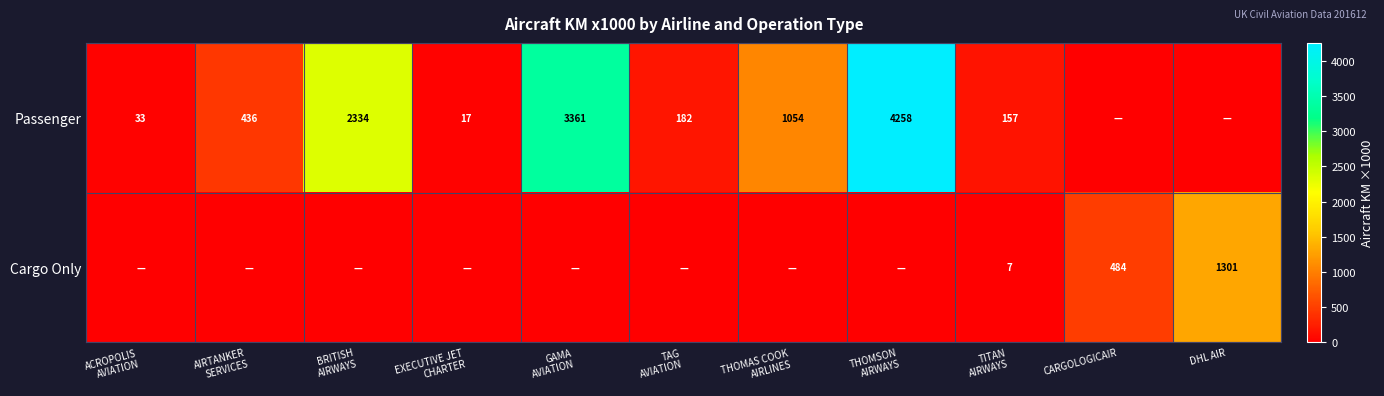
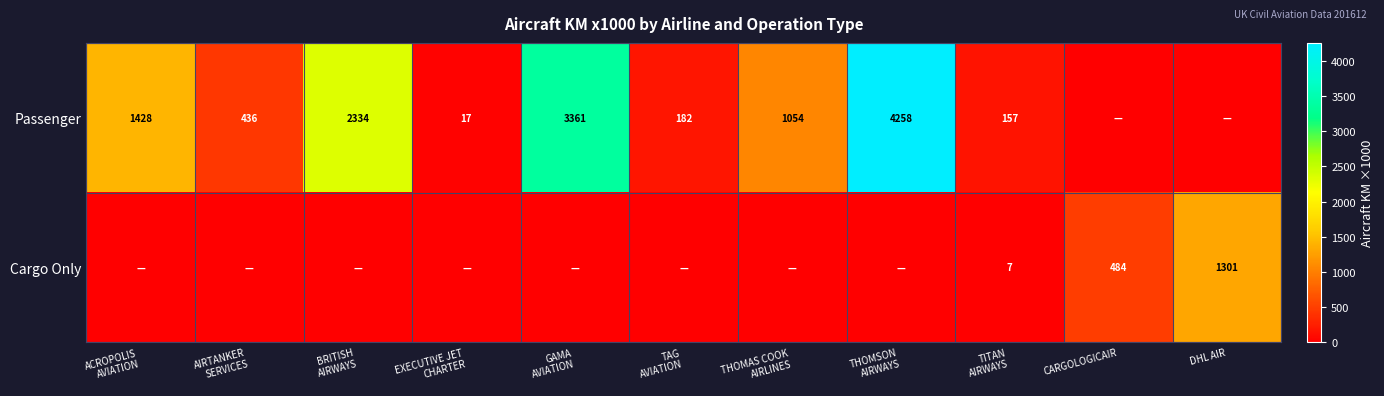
  {
    "Passenger": {
-     "ACROPOLIS AVIATION": 33,
+     "ACROPOLIS AVIATION": 1428,
      "AIRTANKER SERVICES": 436,
      "BRITISH AIRWAYS": 2334,
      "EXECUTIVE JET CHARTER": 17,
      "GAMA AVIATION": 3361,
      "TAG AVIATION": 182,
      "THOMAS COOK AIRLINES": 1054,
      "THOMSON AIRWAYS": 4258,
      "TITAN AIRWAYS": 157
    },
    "Cargo Only": {
      "TITAN AIRWAYS": 7,
      "CARGOLOGICAIR": 484,
      "DHL AIR": 1301
    }
  }
